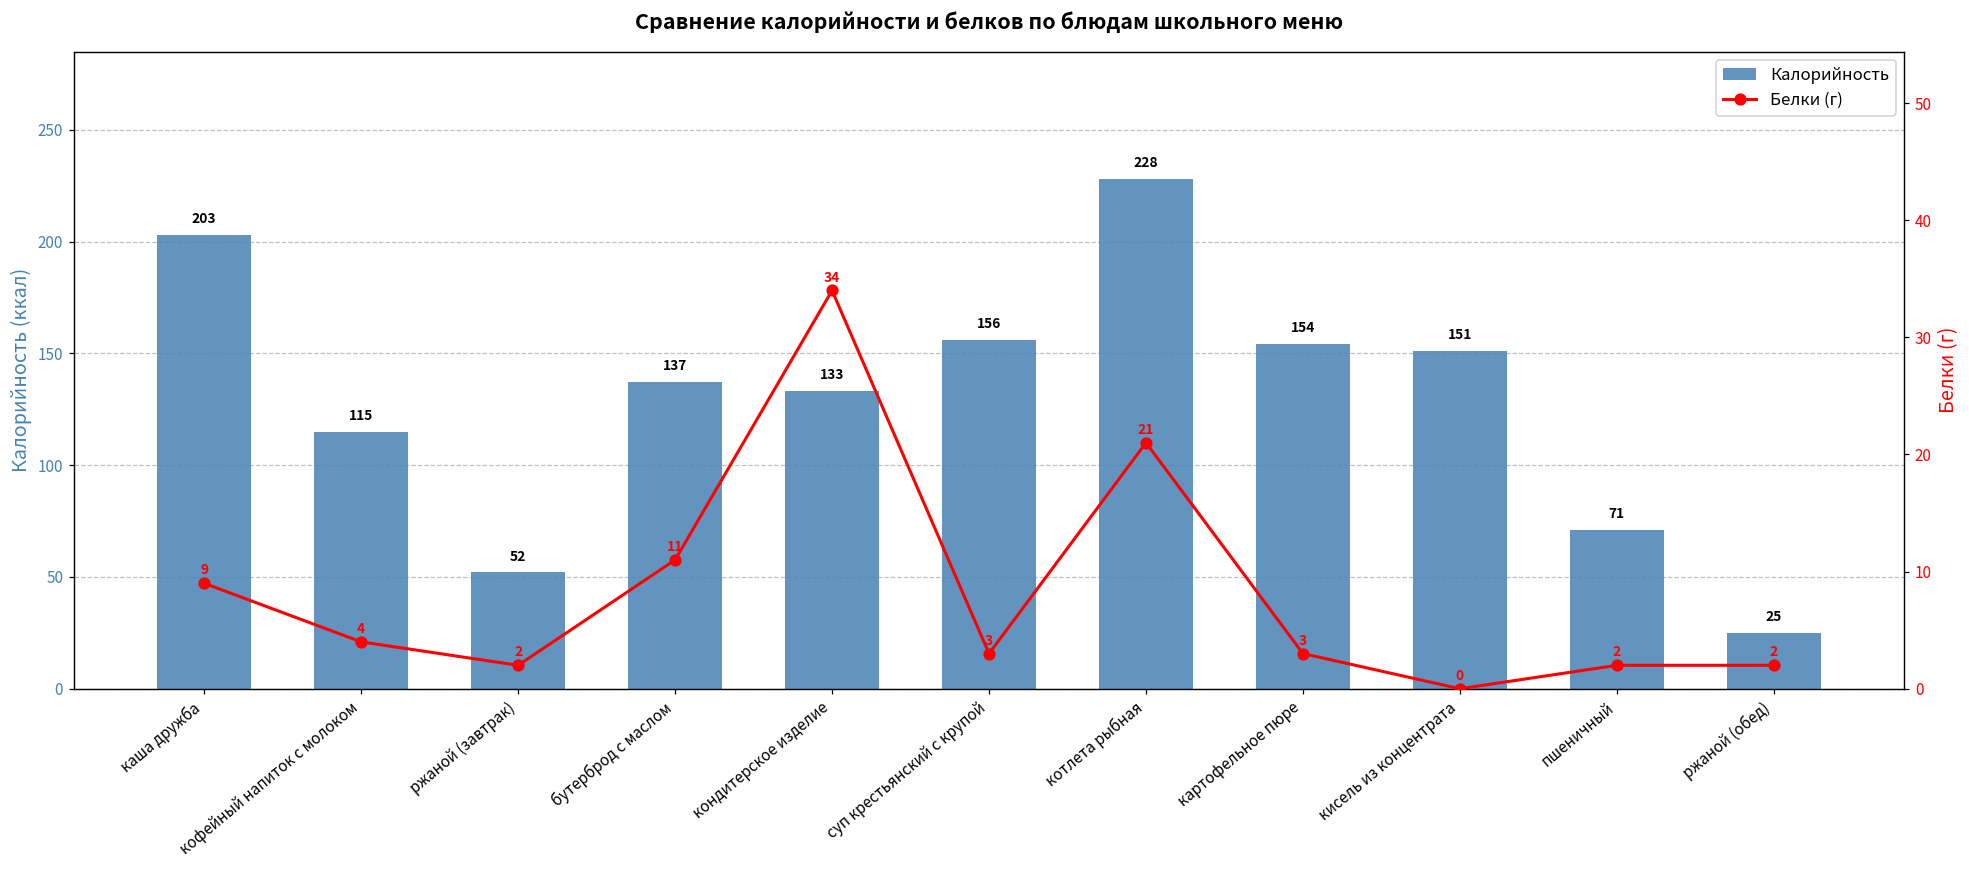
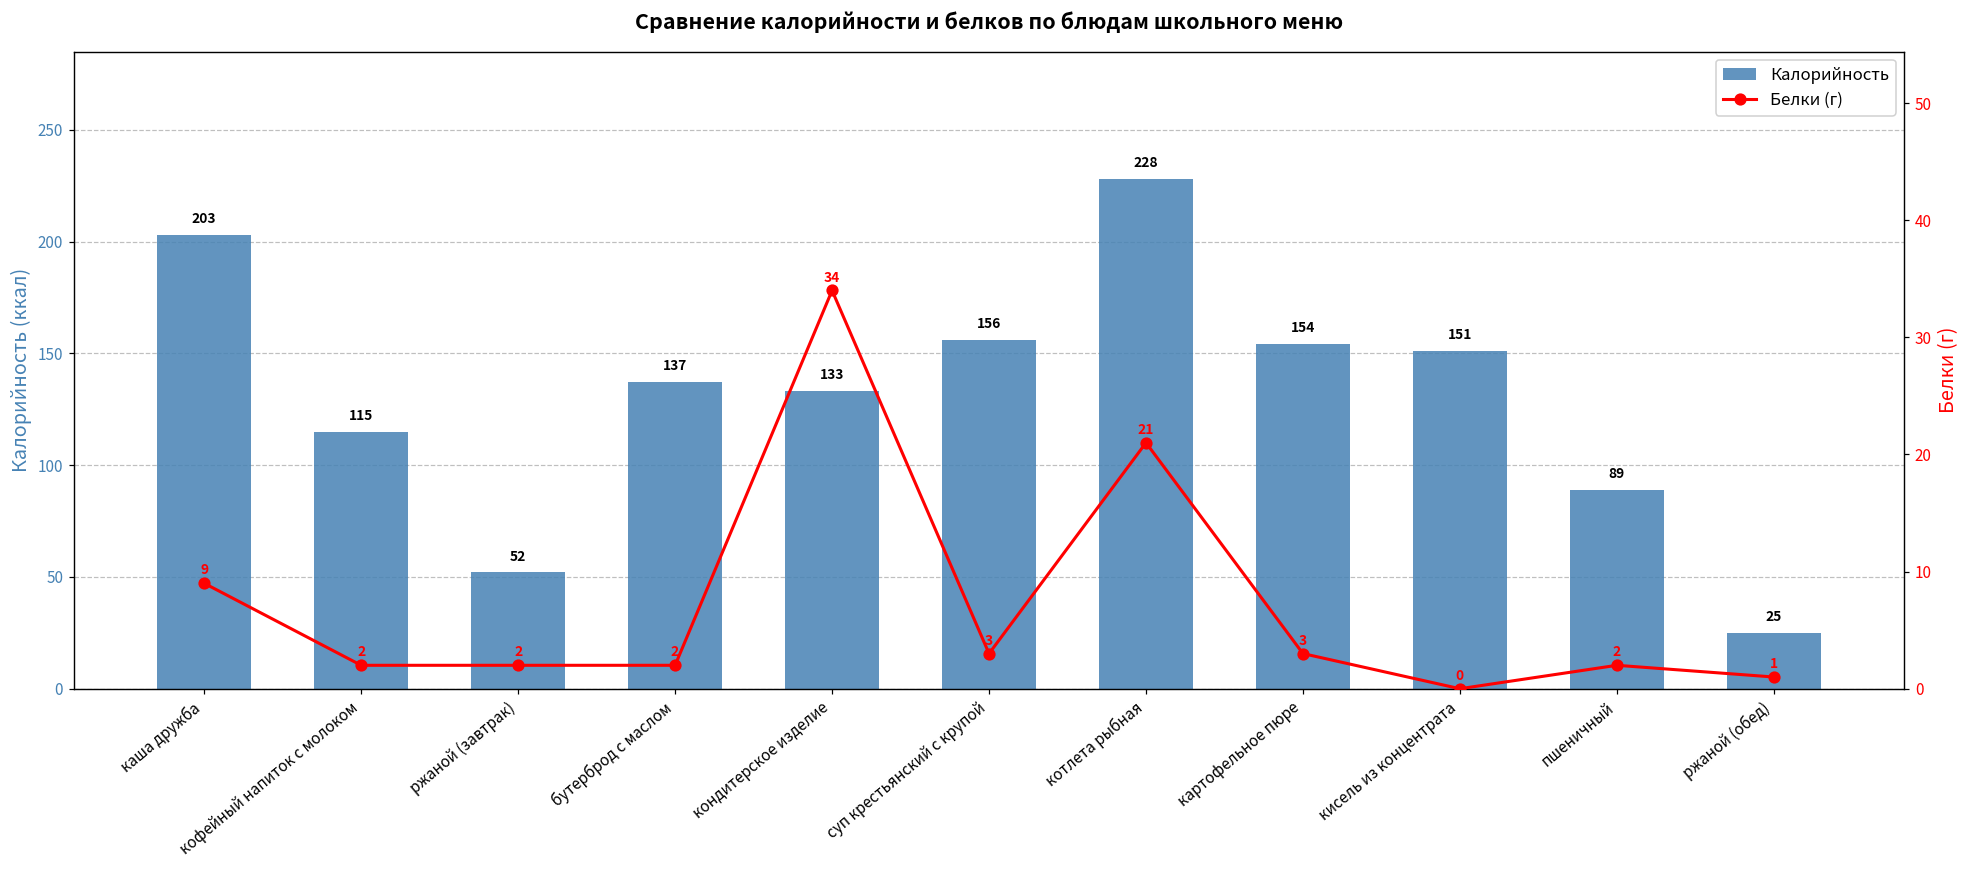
  {
    "Калорийность": {
      "каша дружба": 203,
      "кофейный напиток с молоком": 115,
      "ржаной (завтрак)": 52,
      "бутерброд с маслом": 137,
      "кондитерское изделие": 133,
      "суп крестьянский с крупой": 156,
      "котлета рыбная": 228,
      "картофельное пюре": 154,
      "кисель из концентрата": 151,
-     "пшеничный": 71,
+     "пшеничный": 89,
      "ржаной (обед)": 25
    },
    "Белки (г)": {
      "каша дружба": 9,
-     "кофейный напиток с молоком": 4,
+     "кофейный напиток с молоком": 2,
      "ржаной (завтрак)": 2,
-     "бутерброд с маслом": 11,
+     "бутерброд с маслом": 2,
      "кондитерское изделие": 34,
      "суп крестьянский с крупой": 3,
      "котлета рыбная": 21,
      "картофельное пюре": 3,
      "кисель из концентрата": 0,
      "пшеничный": 2,
-     "ржаной (обед)": 2
+     "ржаной (обед)": 1
    }
  }
